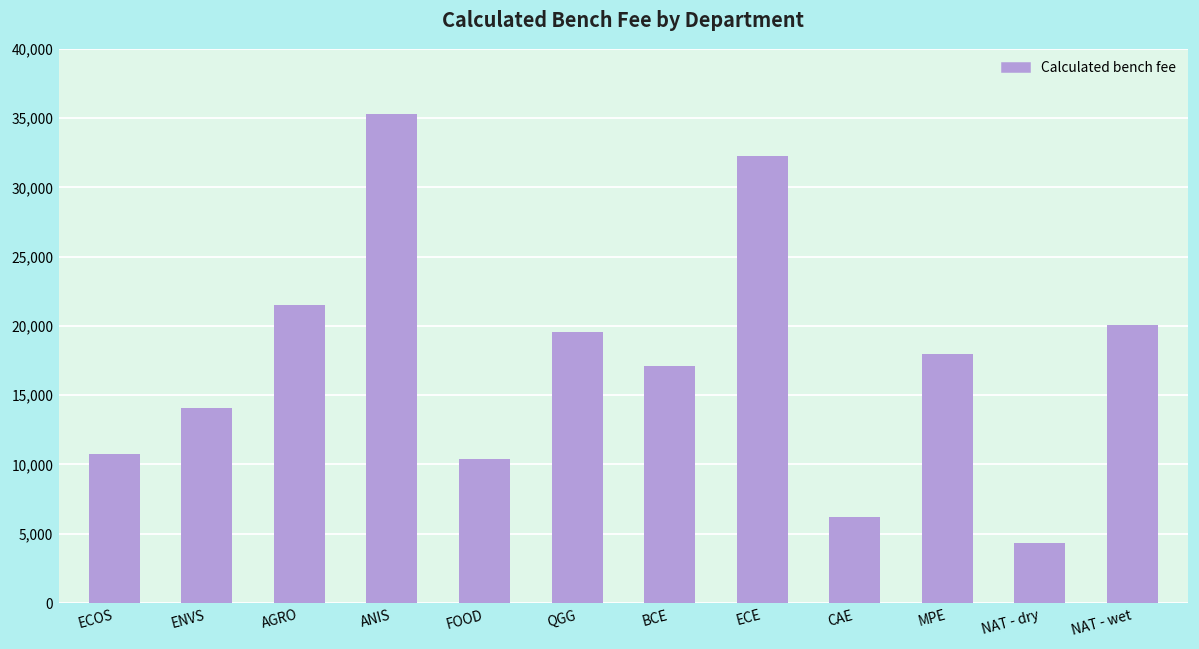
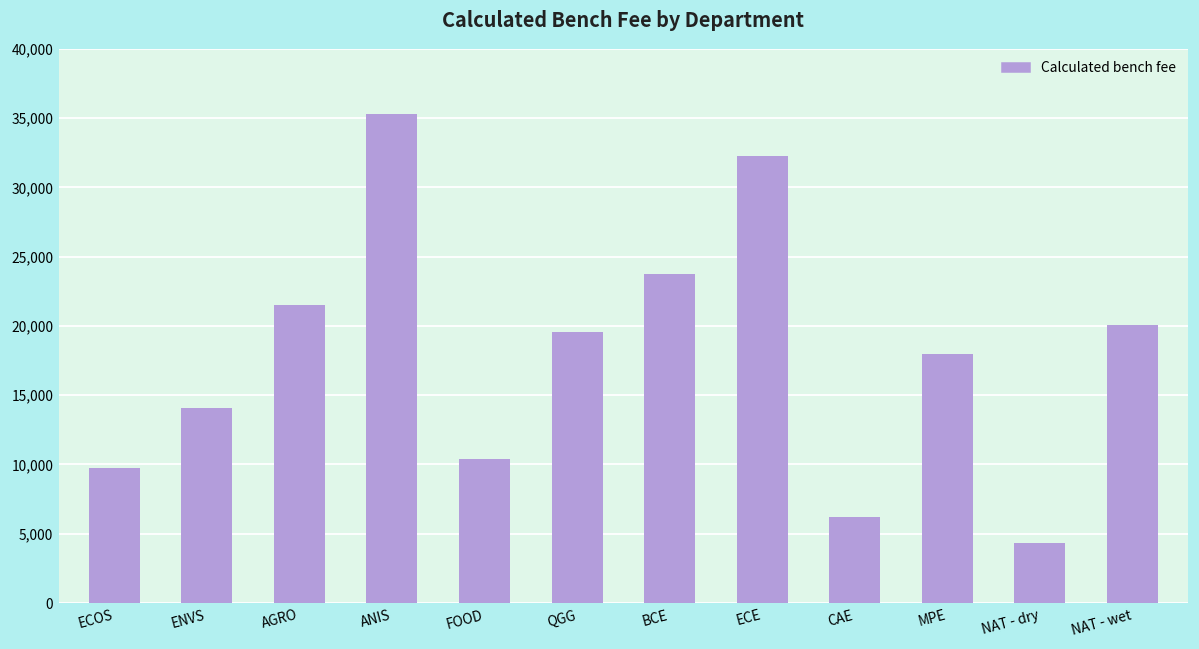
  {
-   "ECOS": "10,800",
+   "ECOS": "9,700",
    "ENVS": "14,100",
    "AGRO": "21,500",
    "ANIS": "35,300",
    "FOOD": "10,400",
    "QGG": "19,500",
-   "BCE": "17,100",
+   "BCE": "23,700",
    "ECE": "32,200",
    "CAE": "6,200",
    "MPE": "18,000",
    "NAT - dry": "4,300",
    "NAT - wet": "20,100"
  }
